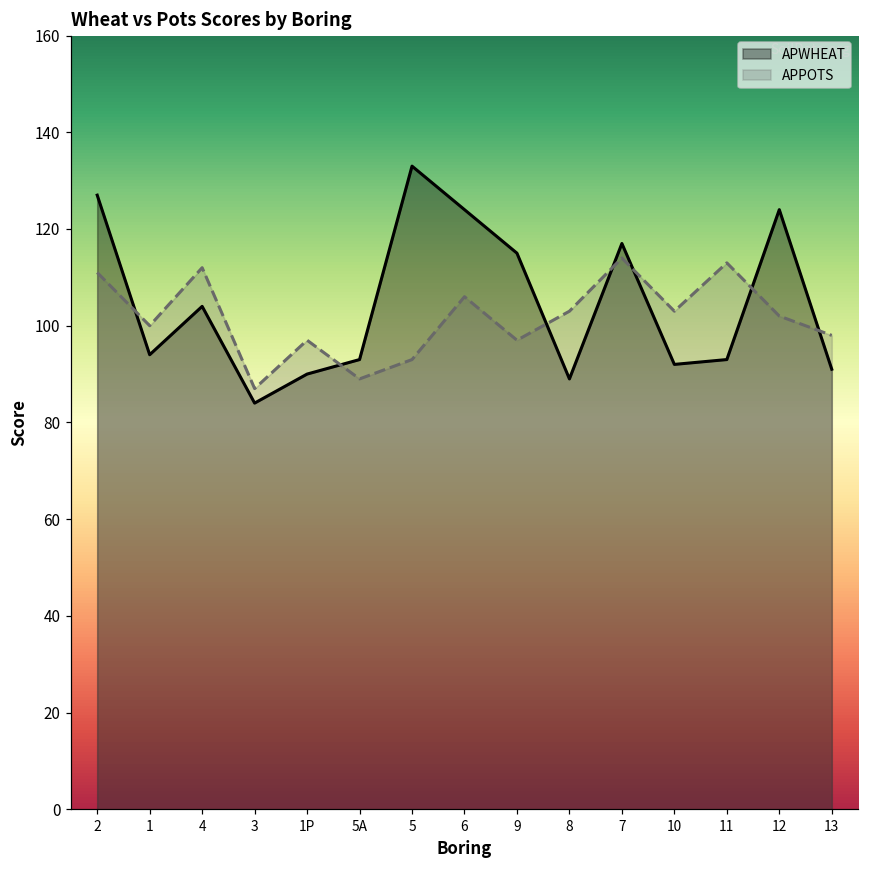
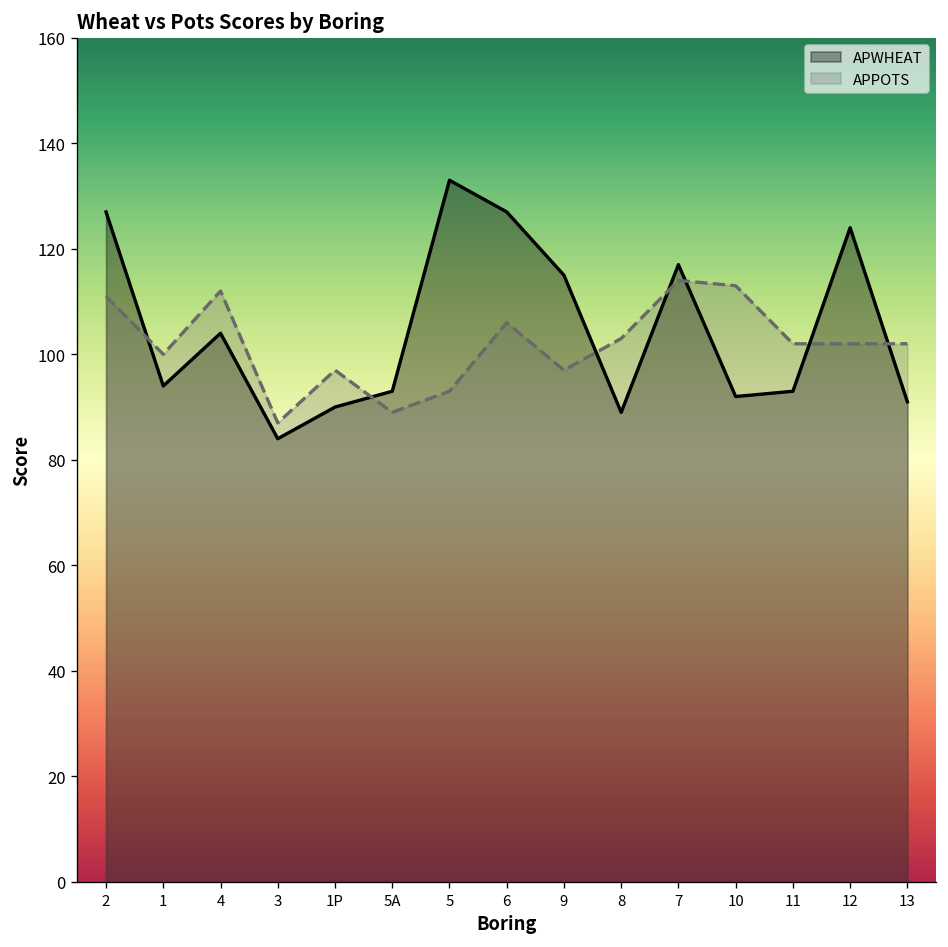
  {
    "APWHEAT": {
      "2": 127,
      "1": 94,
      "4": 104,
      "3": 84,
      "1P": 90,
      "5A": 93,
      "5": 133,
-     "6": 124,
+     "6": 127,
      "9": 115,
      "8": 89,
      "7": 117,
      "10": 92,
      "11": 93,
      "12": 124,
      "13": 91
    },
    "APPOTS": {
      "2": 111,
      "1": 100,
      "4": 112,
      "3": 87,
      "1P": 97,
      "5A": 89,
      "5": 93,
      "6": 106,
      "9": 97,
      "8": 103,
      "7": 114,
-     "10": 103,
-     "11": 113,
+     "10": 113,
+     "11": 102,
      "12": 102,
-     "13": 98
+     "13": 102
    }
  }
